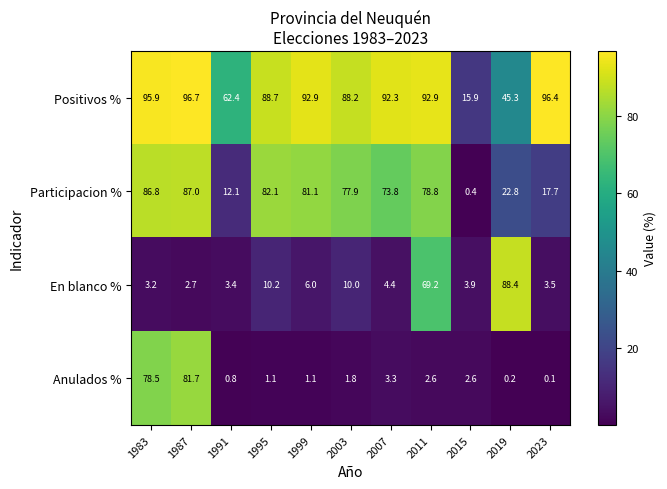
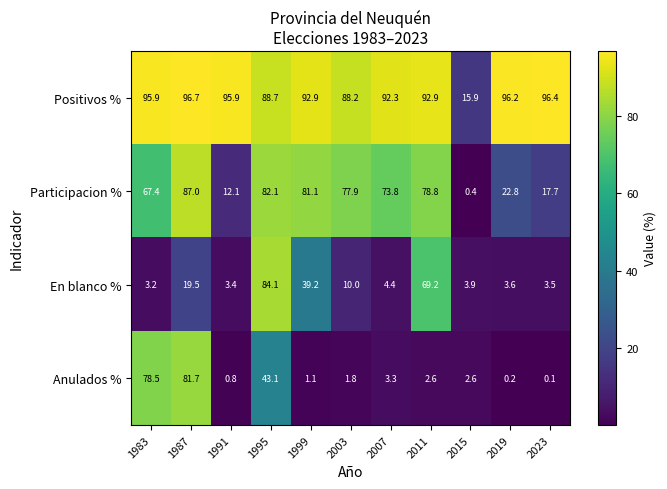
  {
    "Positivos %": {
      "1983": 95.9,
      "1987": 96.7,
-     "1991": 62.4,
+     "1991": 95.9,
      "1995": 88.7,
      "1999": 92.9,
      "2003": 88.2,
      "2007": 92.3,
      "2011": 92.9,
      "2015": 15.9,
-     "2019": 45.3,
+     "2019": 96.2,
      "2023": 96.4
    },
    "Participacion %": {
-     "1983": 86.8,
+     "1983": 67.4,
      "1987": 87.0,
      "1991": 12.1,
      "1995": 82.1,
      "1999": 81.1,
      "2003": 77.9,
      "2007": 73.8,
      "2011": 78.8,
      "2015": 0.4,
      "2019": 22.8,
      "2023": 17.7
    },
    "En blanco %": {
      "1983": 3.2,
-     "1987": 2.7,
+     "1987": 19.5,
      "1991": 3.4,
-     "1995": 10.2,
-     "1999": 6.0,
+     "1995": 84.1,
+     "1999": 39.2,
      "2003": 10.0,
      "2007": 4.4,
      "2011": 69.2,
      "2015": 3.9,
-     "2019": 88.4,
+     "2019": 3.6,
      "2023": 3.5
    },
    "Anulados %": {
      "1983": 78.5,
      "1987": 81.7,
      "1991": 0.8,
-     "1995": 1.1,
+     "1995": 43.1,
      "1999": 1.1,
      "2003": 1.8,
      "2007": 3.3,
      "2011": 2.6,
      "2015": 2.6,
      "2019": 0.2,
      "2023": 0.1
    }
  }
